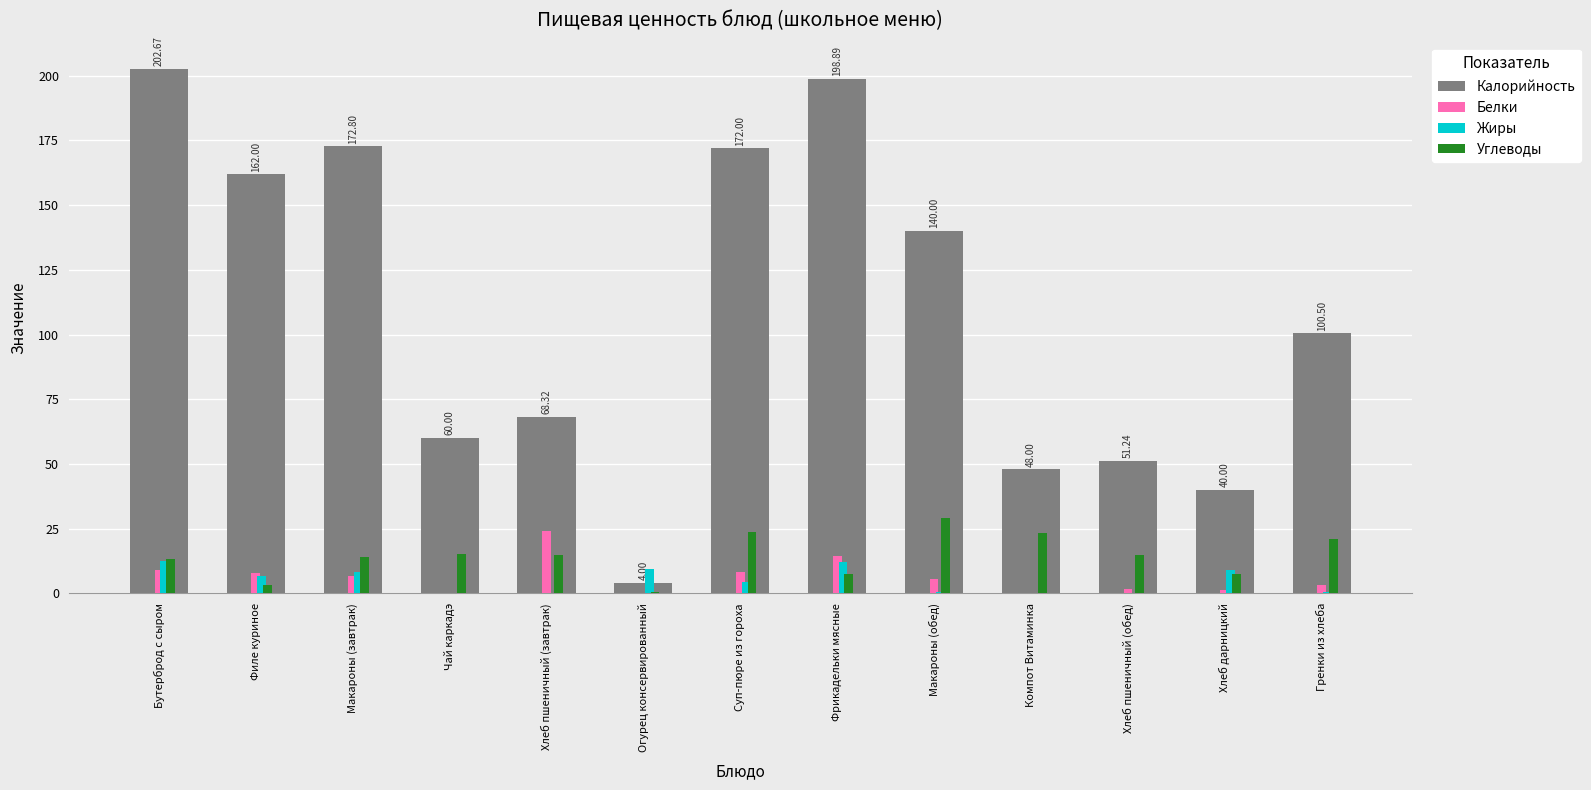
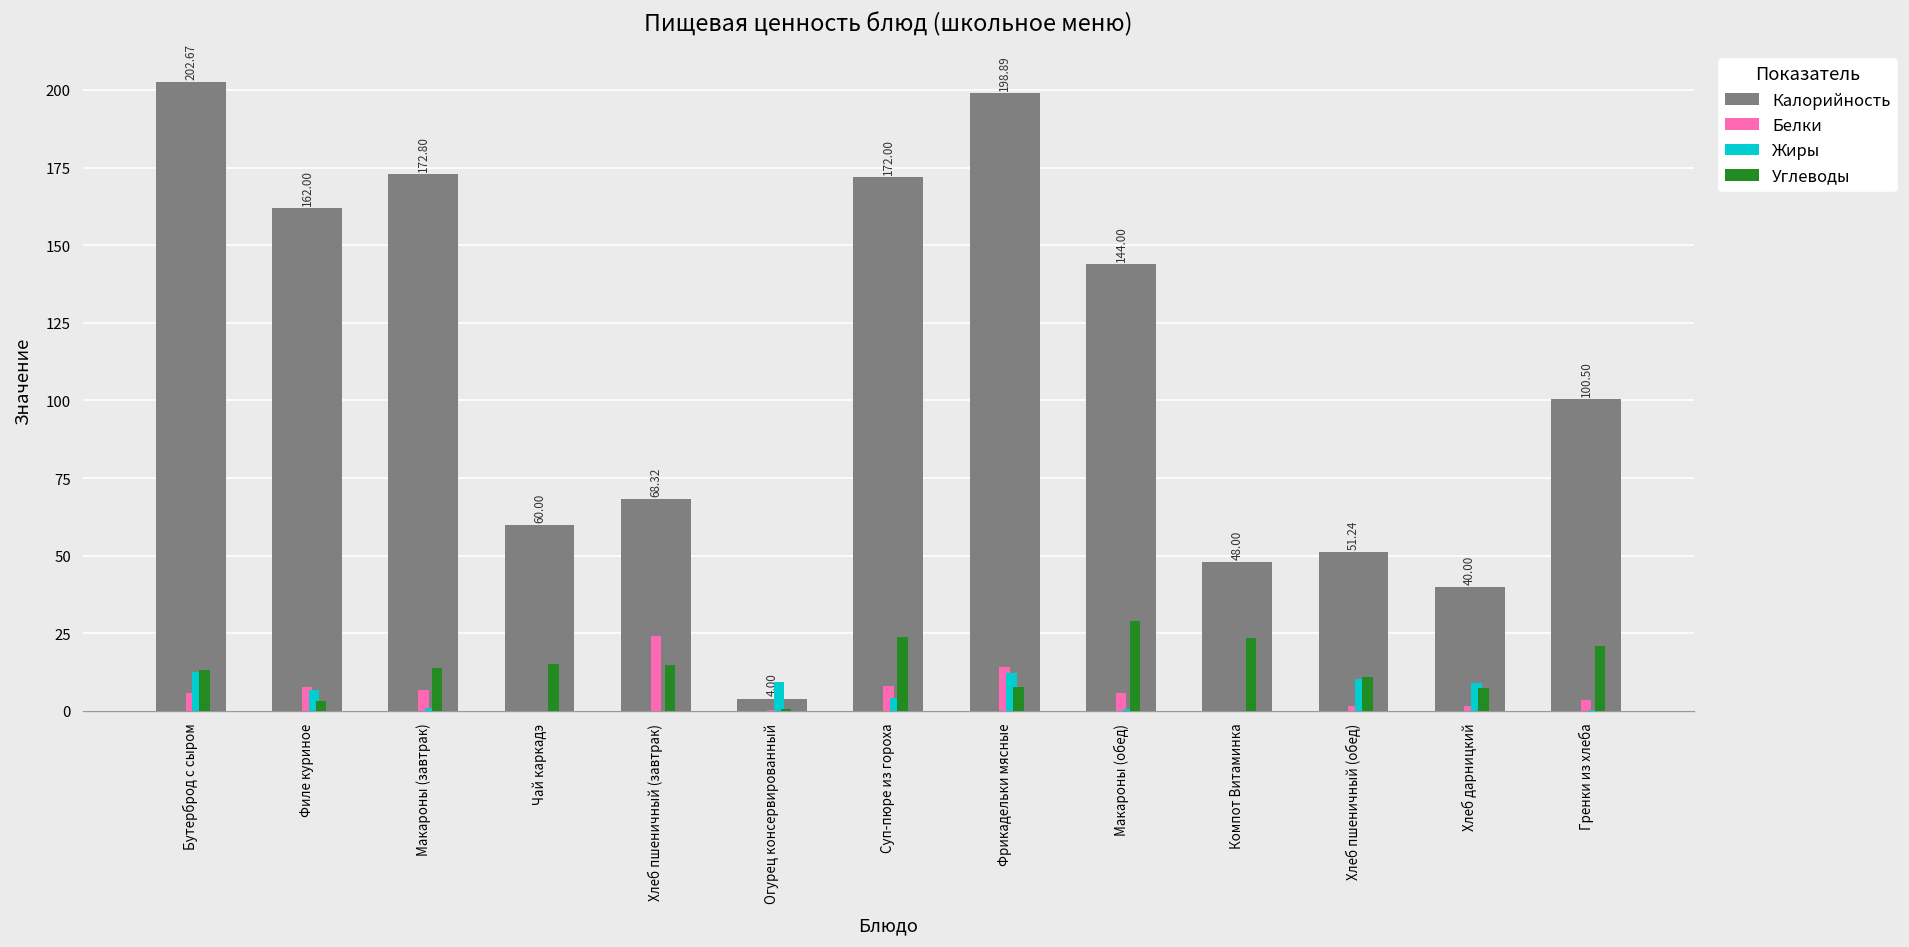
  {
    "Калорийность": {
      "Бутерброд с сыром": 202.67,
      "Филе куриное": 162.00,
      "Макароны (завтрак)": 172.80,
      "Чай каркадэ": 60.00,
      "Хлеб пшеничный (завтрак)": 68.32,
      "Огурец консервированный": 4.00,
      "Суп-пюре из гороха": 172.00,
      "Фрикадельки мясные": 198.89,
-     "Макароны (обед)": 140.00,
+     "Макароны (обед)": 144.00,
      "Компот Витаминка": 48.00,
      "Хлеб пшеничный (обед)": 51.24,
      "Хлеб дарницкий": 40.00,
      "Гренки из хлеба": 100.50
    },
    "Белки": {
-     "Бутерброд с сыром": 9
+     "Бутерброд с сыром": 6
    },
    "Жиры": {
-     "Макароны (завтрак)": 8,
+     "Макароны (завтрак)": 1,
      "Чай каркадэ": 0,
      "Компот Витаминка": 0,
-     "Хлеб пшеничный (обед)": 0
+     "Хлеб пшеничный (обед)": 10
    },
    "Углеводы": {
-     "Хлеб пшеничный (обед)": 15
+     "Хлеб пшеничный (обед)": 11
    }
  }
